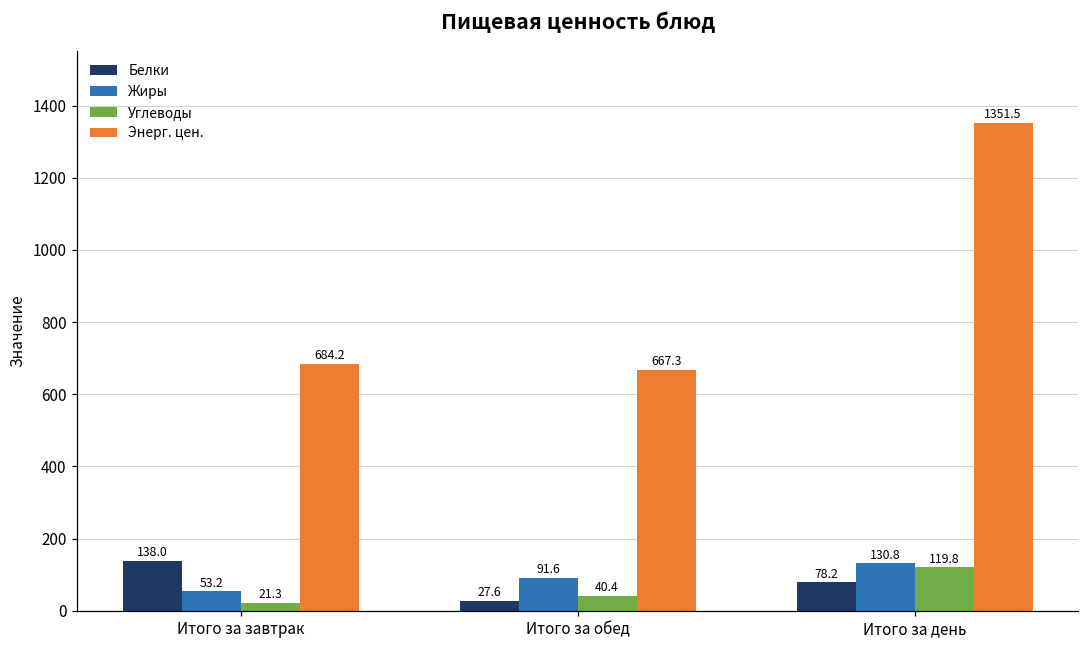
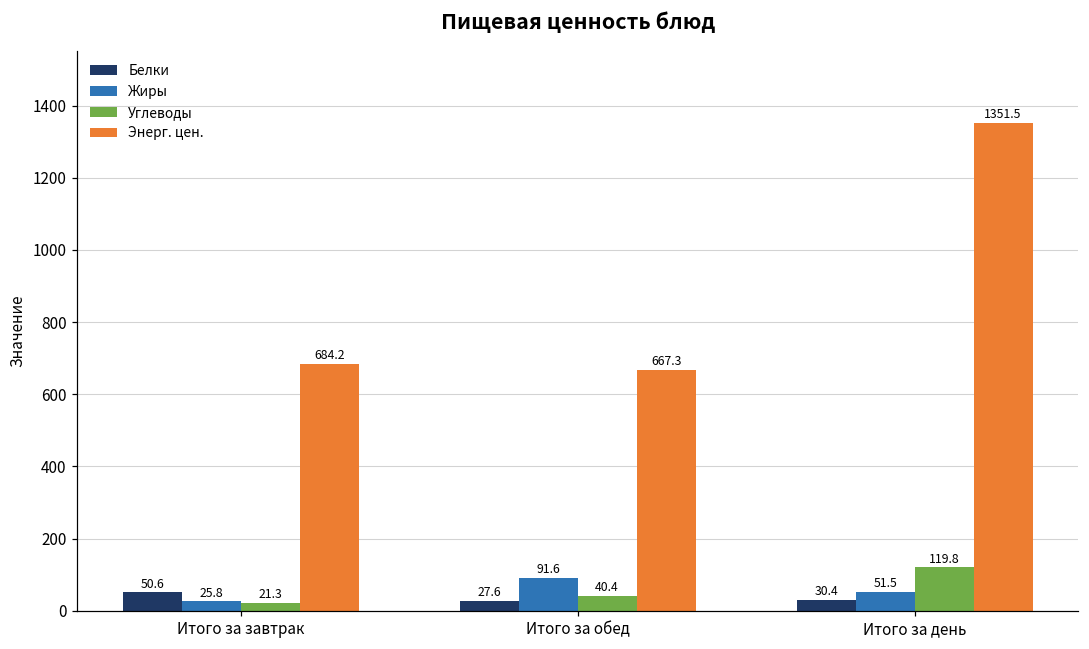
  {
    "Белки": {
-     "Итого за завтрак": 138.0,
+     "Итого за завтрак": 50.6,
      "Итого за обед": 27.6,
-     "Итого за день": 78.2
+     "Итого за день": 30.4
    },
    "Жиры": {
-     "Итого за завтрак": 53.2,
+     "Итого за завтрак": 25.8,
      "Итого за обед": 91.6,
-     "Итого за день": 130.8
+     "Итого за день": 51.5
    },
    "Углеводы": {
      "Итого за завтрак": 21.3,
      "Итого за обед": 40.4,
      "Итого за день": 119.8
    },
    "Энерг. цен.": {
      "Итого за завтрак": 684.2,
      "Итого за обед": 667.3,
      "Итого за день": 1351.5
    }
  }
